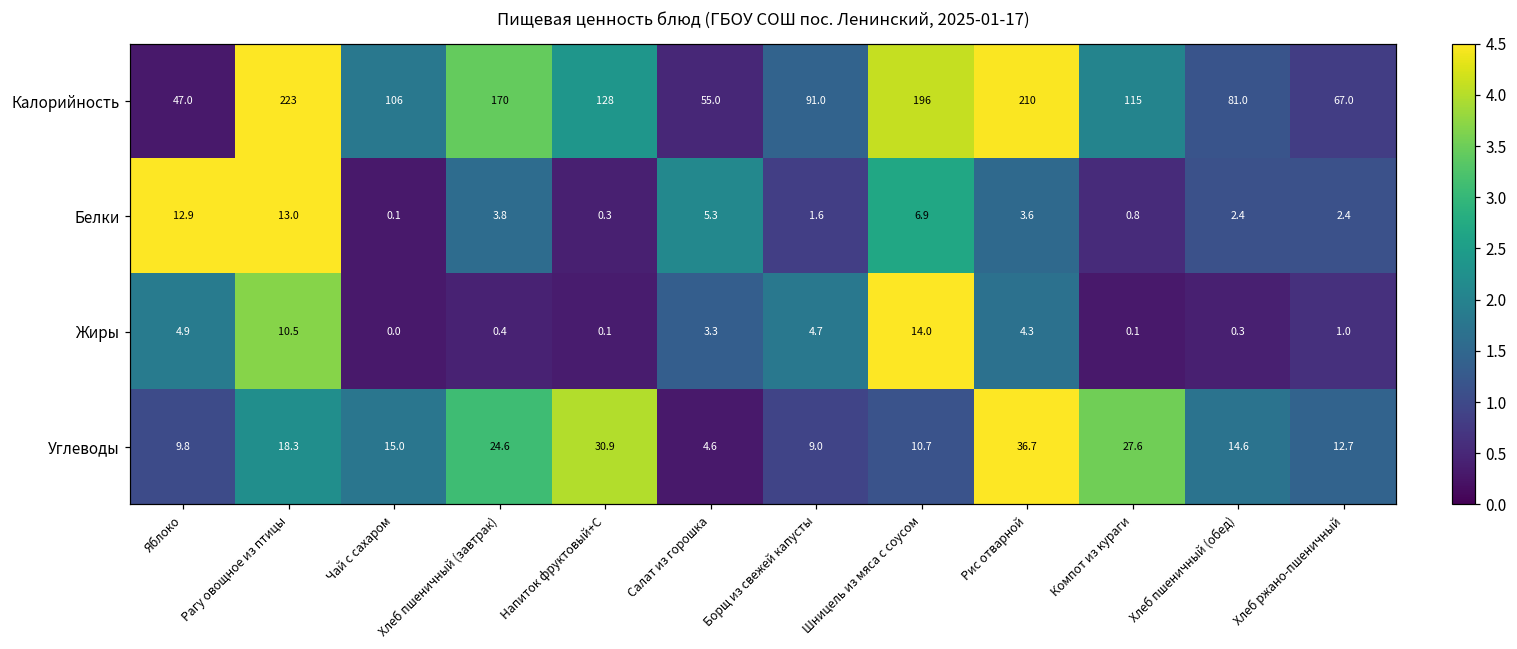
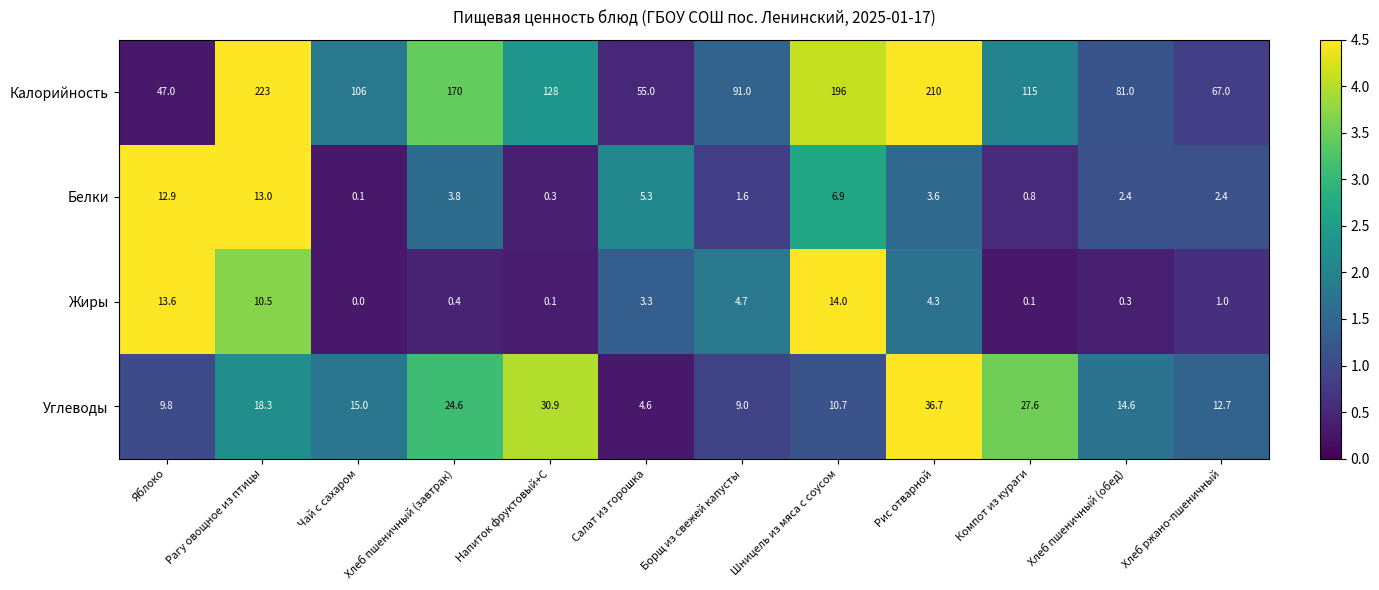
  {
    "Калорийность": {
      "Яблоко": 47.0,
      "Рагу овощное из птицы": 223,
      "Чай с сахаром": 106,
      "Хлеб пшеничный (завтрак)": 170,
      "Напиток фруктовый+С": 128,
      "Салат из горошка": 55.0,
      "Борщ из свежей капусты": 91.0,
      "Шницель из мяса с соусом": 196,
      "Рис отварной": 210,
      "Компот из кураги": 115,
      "Хлеб пшеничный (обед)": 81.0,
      "Хлеб ржано-пшеничный": 67.0
    },
    "Белки": {
      "Яблоко": 12.9,
      "Рагу овощное из птицы": 13.0,
      "Чай с сахаром": 0.1,
      "Хлеб пшеничный (завтрак)": 3.8,
      "Напиток фруктовый+С": 0.3,
      "Салат из горошка": 5.3,
      "Борщ из свежей капусты": 1.6,
      "Шницель из мяса с соусом": 6.9,
      "Рис отварной": 3.6,
      "Компот из кураги": 0.8,
      "Хлеб пшеничный (обед)": 2.4,
      "Хлеб ржано-пшеничный": 2.4
    },
    "Жиры": {
-     "Яблоко": 4.9,
+     "Яблоко": 13.6,
      "Рагу овощное из птицы": 10.5,
      "Чай с сахаром": 0.0,
      "Хлеб пшеничный (завтрак)": 0.4,
      "Напиток фруктовый+С": 0.1,
      "Салат из горошка": 3.3,
      "Борщ из свежей капусты": 4.7,
      "Шницель из мяса с соусом": 14.0,
      "Рис отварной": 4.3,
      "Компот из кураги": 0.1,
      "Хлеб пшеничный (обед)": 0.3,
      "Хлеб ржано-пшеничный": 1.0
    },
    "Углеводы": {
      "Яблоко": 9.8,
      "Рагу овощное из птицы": 18.3,
      "Чай с сахаром": 15.0,
      "Хлеб пшеничный (завтрак)": 24.6,
      "Напиток фруктовый+С": 30.9,
      "Салат из горошка": 4.6,
      "Борщ из свежей капусты": 9.0,
      "Шницель из мяса с соусом": 10.7,
      "Рис отварной": 36.7,
      "Компот из кураги": 27.6,
      "Хлеб пшеничный (обед)": 14.6,
      "Хлеб ржано-пшеничный": 12.7
    }
  }
